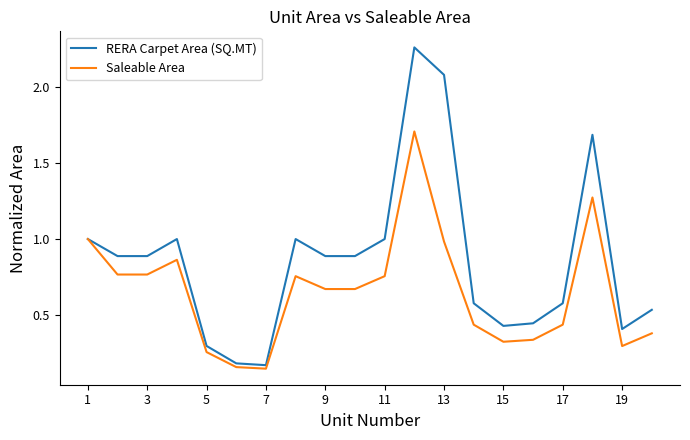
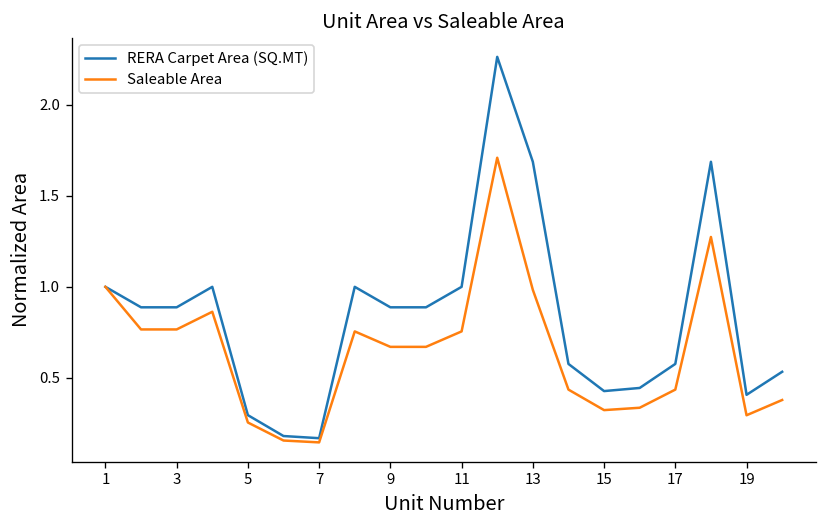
  {
    "RERA Carpet Area (SQ.MT)": {
      "3": 0.89,
      "5": 0.29,
      "7": 0.17,
      "9": 0.89,
      "11": 1.00,
-     "13": 2.08,
+     "13": 1.69,
      "15": 0.43,
      "17": 0.58,
      "19": 0.41
    },
    "Saleable Area": {
      "3": 0.77,
      "5": 0.25,
      "7": 0.15,
      "9": 0.67,
      "11": 0.76,
      "13": 0.98,
      "15": 0.32,
      "17": 0.44,
      "19": 0.29
    }
  }
